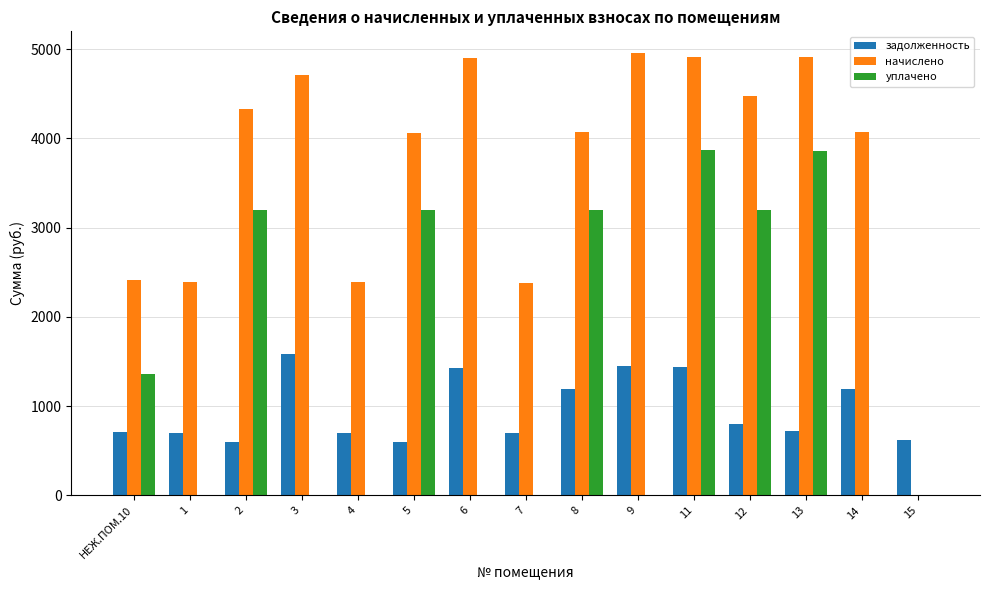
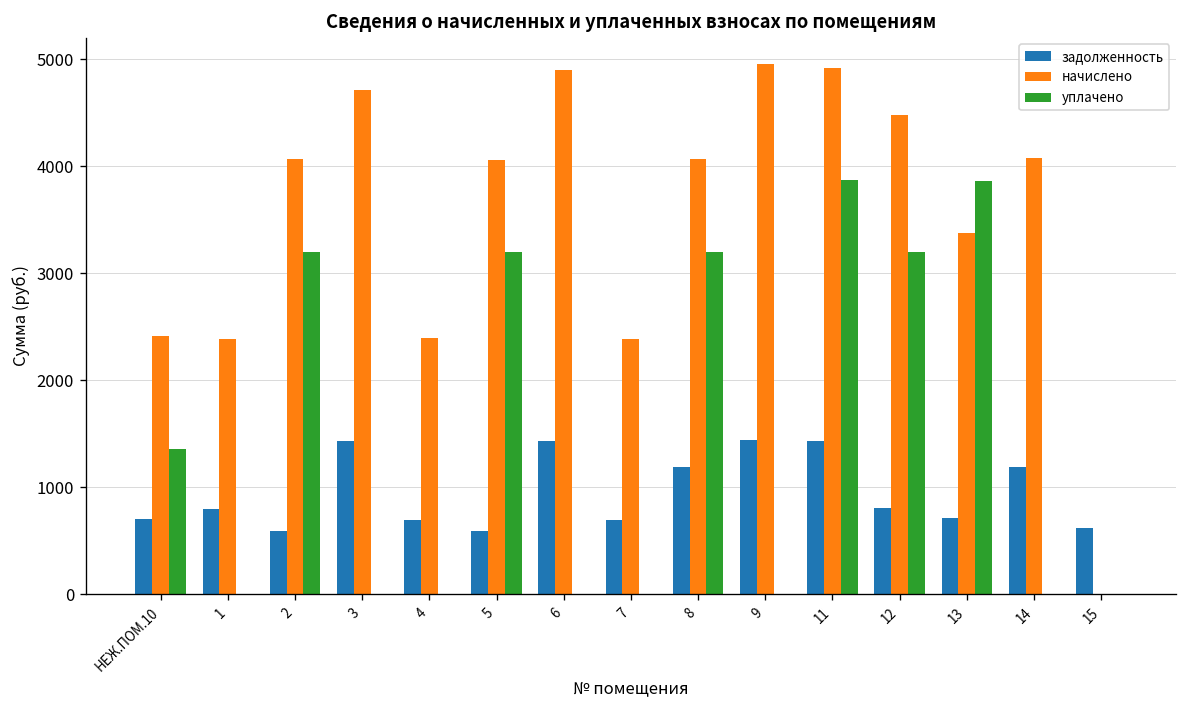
  {
    "задолженность": {
      "НЕЖ.ПОМ.10": 700,
-     "1": 700,
+     "1": 800,
      "2": 600,
-     "3": 1600,
+     "3": 1400,
      "4": 700,
      "5": 600,
      "6": 1400,
      "7": 700,
      "8": 1200,
      "9": 1400,
      "11": 1400,
      "12": 800,
      "13": 700,
      "14": 1200,
      "15": 600
    },
    "начислено": {
      "НЕЖ.ПОМ.10": 2400,
      "1": 2400,
-     "2": 4300,
+     "2": 4100,
      "3": 4700,
      "4": 2400,
      "5": 4100,
      "6": 4900,
      "7": 2400,
      "8": 4100,
      "9": 5000,
      "11": 4900,
      "12": 4500,
-     "13": 4900,
+     "13": 3400,
      "14": 4100,
      "15": 0
    },
    "уплачено": {
      "НЕЖ.ПОМ.10": 1400,
      "1": 0,
      "2": 3200,
      "3": 0,
      "4": 0,
      "5": 3200,
      "6": 0,
      "7": 0,
      "8": 3200,
      "9": 0,
      "11": 3900,
      "12": 3200,
      "13": 3900,
      "14": 0,
      "15": 0
    }
  }
